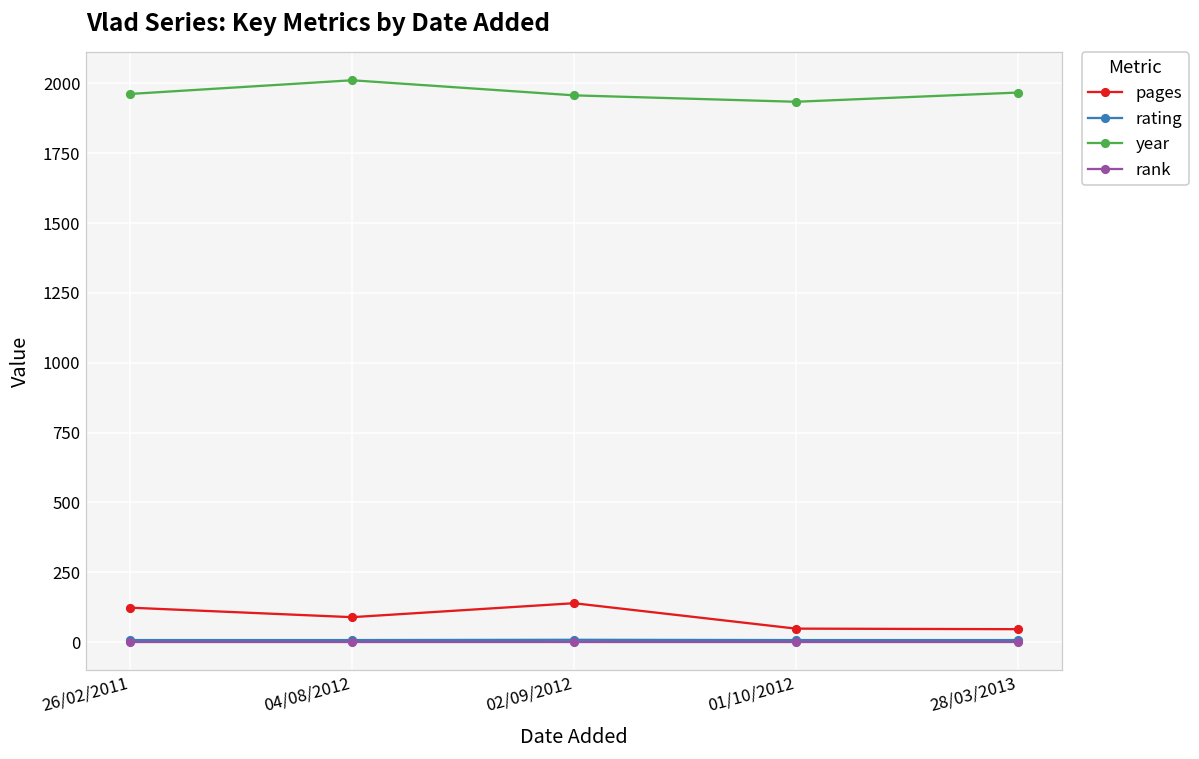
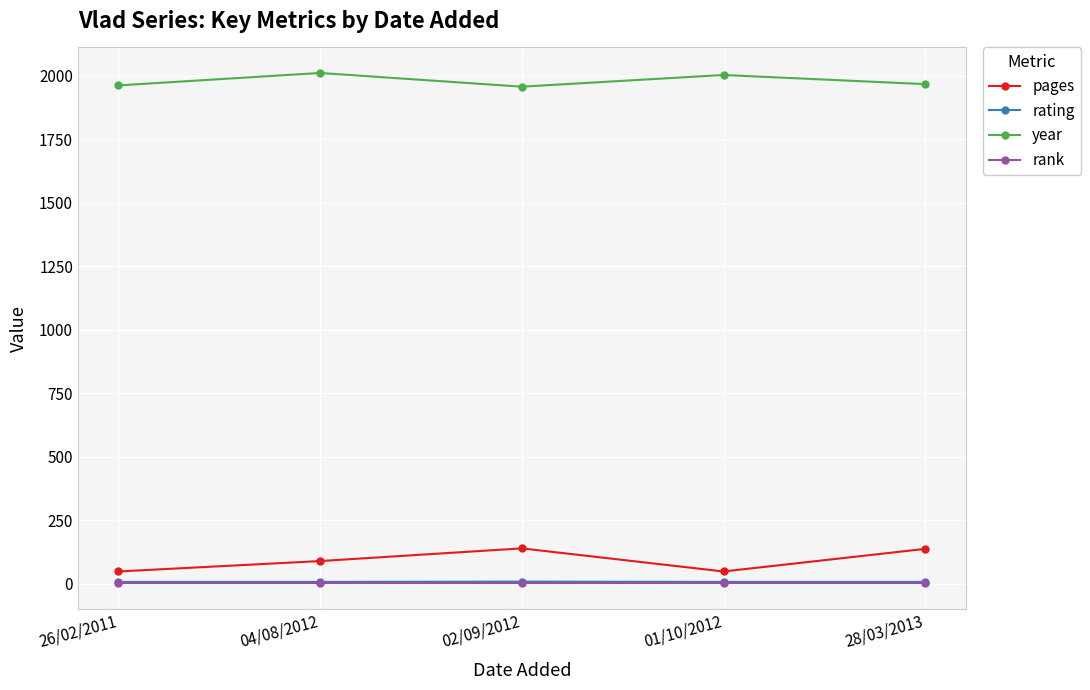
  {
    "pages": {
-     "26/02/2011": 120,
+     "26/02/2011": 50,
      "04/08/2012": 90,
      "02/09/2012": 140,
      "01/10/2012": 50,
-     "28/03/2013": 50
+     "28/03/2013": 140
    },
    "year": {
      "26/02/2011": 1960,
      "04/08/2012": 2010,
      "02/09/2012": 1960,
-     "01/10/2012": 1930,
+     "01/10/2012": 2000,
      "28/03/2013": 1970
    }
  }
